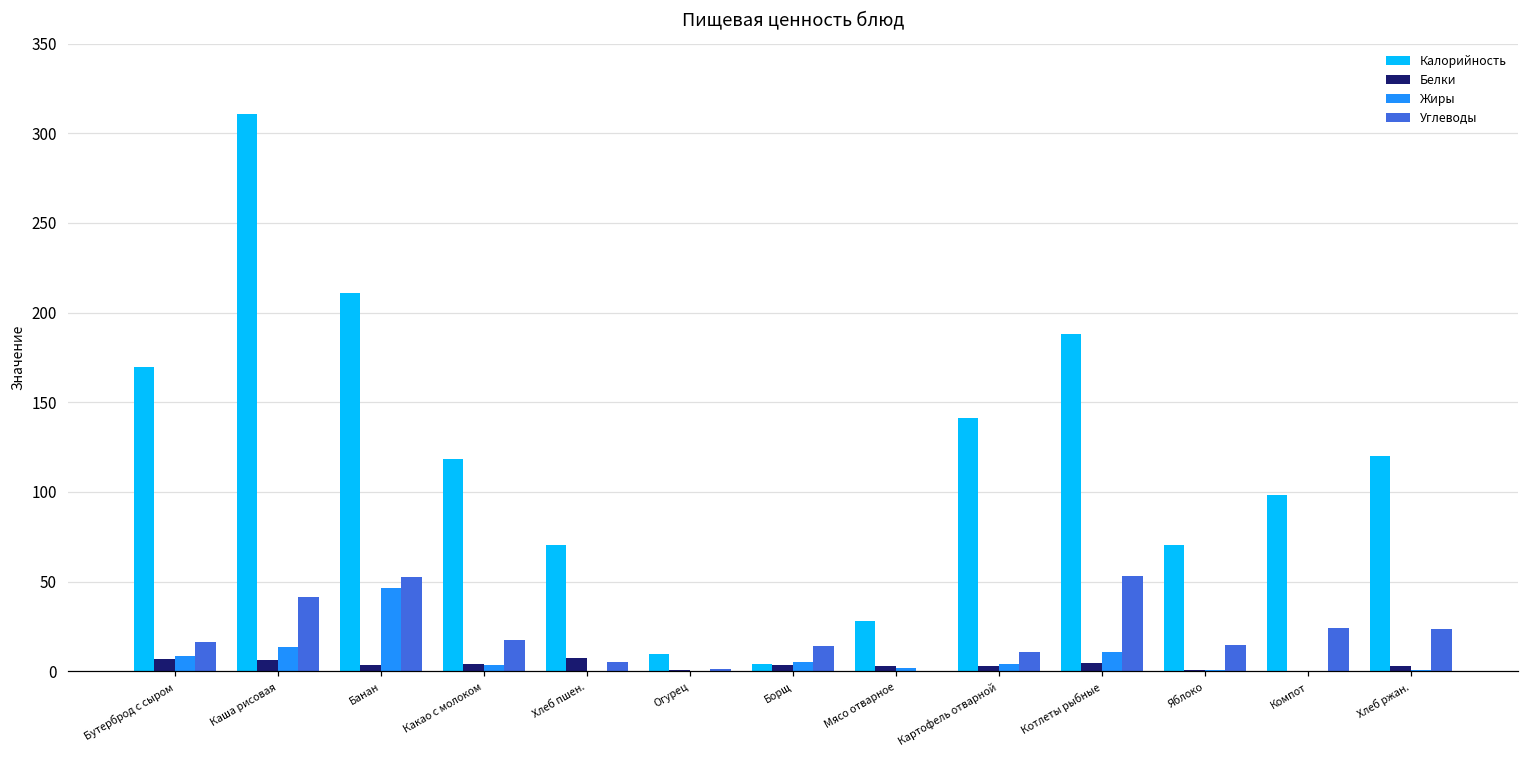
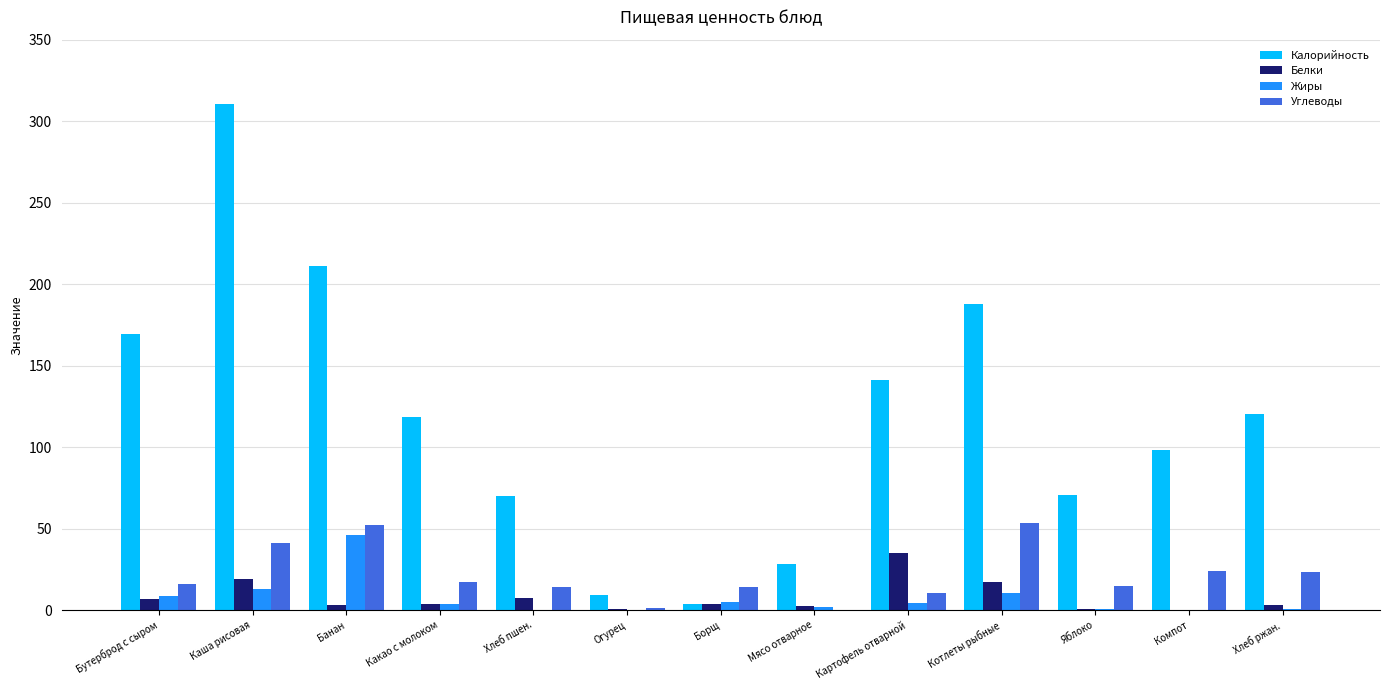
  {
    "Белки": {
      "Бутерброд с сыром": 7,
-     "Каша рисовая": 6,
+     "Каша рисовая": 19,
      "Банан": 3,
      "Какао с молоком": 4,
      "Хлеб пшен.": 8,
      "Борщ": 4,
      "Мясо отварное": 3,
-     "Картофель отварной": 3,
-     "Котлеты рыбные": 4,
+     "Картофель отварной": 35,
+     "Котлеты рыбные": 17,
      "Хлеб ржан.": 3
    },
    "Углеводы": {
      "Бутерброд с сыром": 16,
      "Каша рисовая": 41,
      "Банан": 53,
      "Какао с молоком": 18,
-     "Хлеб пшен.": 5,
+     "Хлеб пшен.": 14,
      "Борщ": 14,
      "Мясо отварное": 0,
      "Картофель отварной": 11,
      "Котлеты рыбные": 53,
      "Яблоко": 15,
      "Компот": 24,
      "Хлеб ржан.": 24
    }
  }
